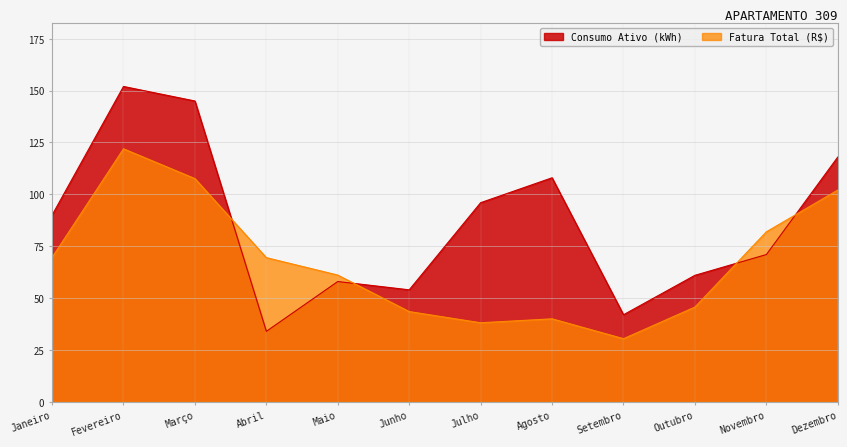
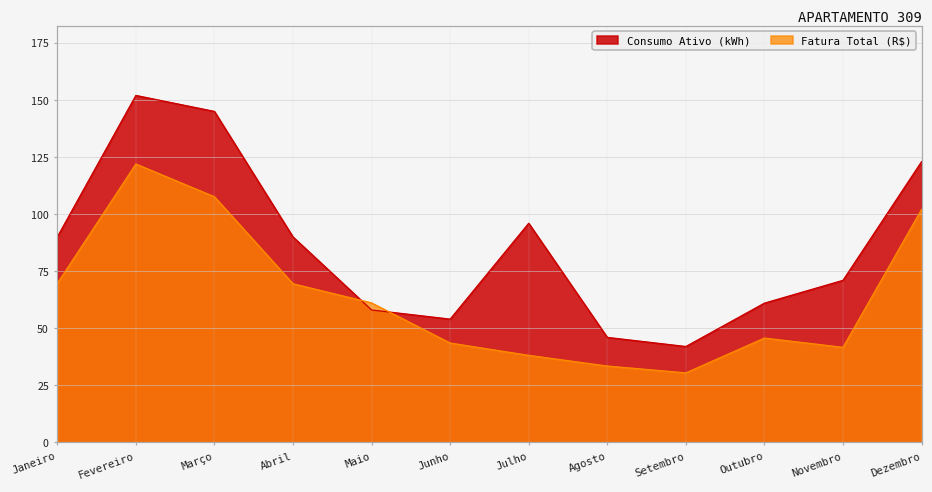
  {
    "Consumo Ativo (kWh)": {
      "Janeiro": 90,
      "Fevereiro": 152,
      "Março": 145,
-     "Abril": 34,
+     "Abril": 90,
      "Maio": 58,
      "Junho": 54,
      "Julho": 96,
-     "Agosto": 108,
+     "Agosto": 46,
      "Setembro": 42,
      "Outubro": 61,
      "Novembro": 71,
-     "Dezembro": 118
+     "Dezembro": 123
    },
    "Fatura Total (R$)": {
      "Janeiro": 70,
      "Fevereiro": 122,
      "Março": 108,
      "Abril": 70,
      "Maio": 61,
      "Junho": 44,
      "Julho": 38,
-     "Agosto": 40,
+     "Agosto": 33,
      "Setembro": 30,
      "Outubro": 46,
-     "Novembro": 82,
+     "Novembro": 42,
      "Dezembro": 102
    }
  }
